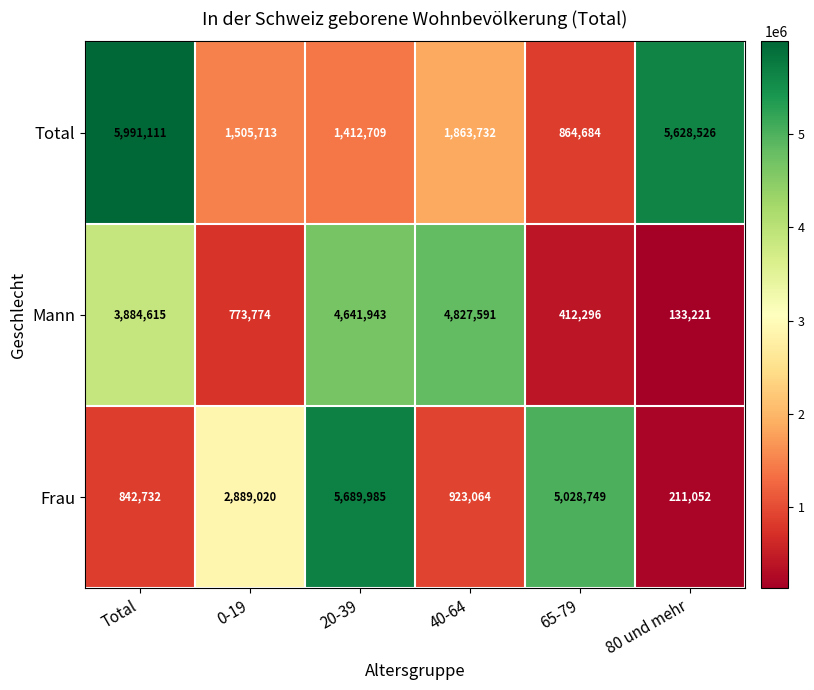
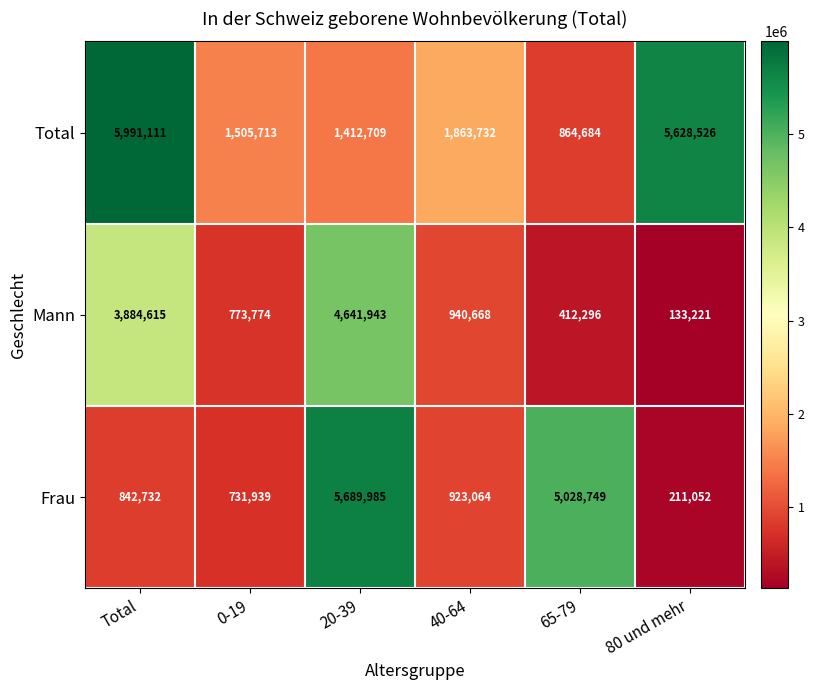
  {
    "Total": {
      "Total": "5,991,111",
      "0-19": "1,505,713",
      "20-39": "1,412,709",
      "40-64": "1,863,732",
      "65-79": "864,684",
      "80 und mehr": "5,628,526"
    },
    "Mann": {
      "Total": "3,884,615",
      "0-19": "773,774",
      "20-39": "4,641,943",
-     "40-64": "4,827,591",
+     "40-64": "940,668",
      "65-79": "412,296",
      "80 und mehr": "133,221"
    },
    "Frau": {
      "Total": "842,732",
-     "0-19": "2,889,020",
+     "0-19": "731,939",
      "20-39": "5,689,985",
      "40-64": "923,064",
      "65-79": "5,028,749",
      "80 und mehr": "211,052"
    }
  }
